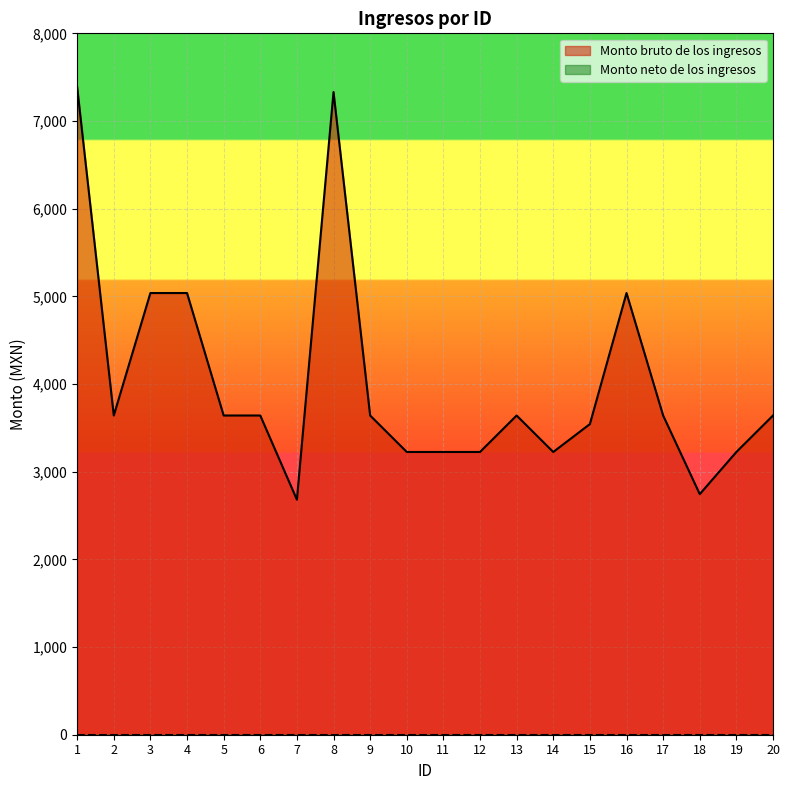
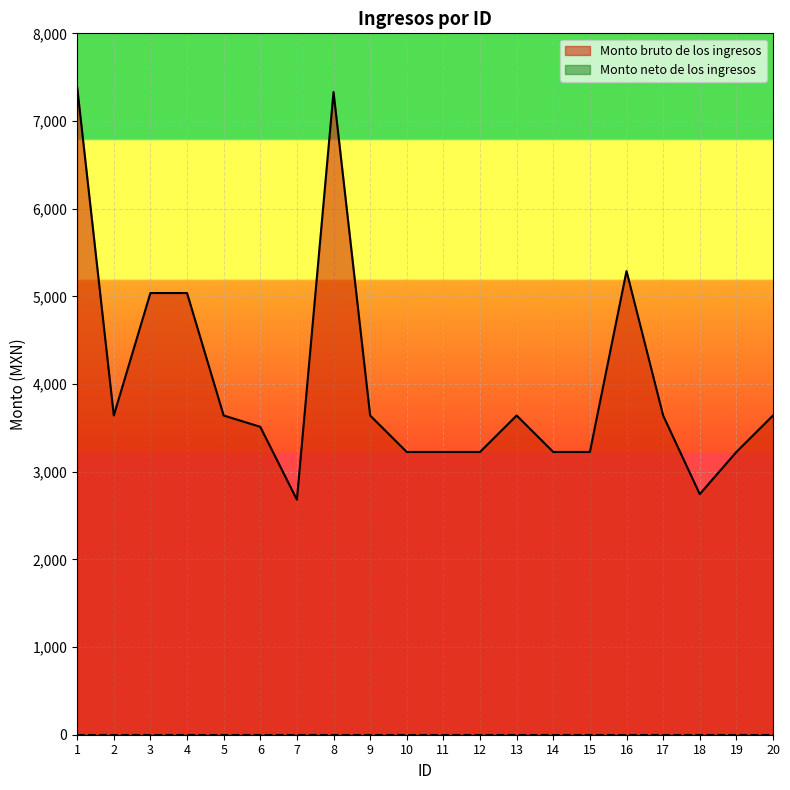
  {
    "Monto bruto de los ingresos": {
      "1": "7,400",
      "2": "3,600",
      "3": "5,000",
      "4": "5,000",
      "5": "3,600",
-     "6": "3,600",
+     "6": "3,500",
      "7": "2,700",
      "8": "7,300",
      "9": "3,600",
      "10": "3,200",
      "11": "3,200",
      "12": "3,200",
      "13": "3,600",
      "14": "3,200",
-     "15": "3,500",
-     "16": "5,000",
+     "15": "3,200",
+     "16": "5,300",
      "17": "3,600",
      "18": "2,700",
      "19": "3,200",
      "20": "3,600"
    },
    "Monto neto de los ingresos": {
      "1": "0",
      "2": "0",
      "3": "0",
      "4": "0",
      "5": "0",
      "6": "0",
      "7": "0",
      "8": "0",
      "9": "0",
      "10": "0",
      "11": "0",
      "12": "0",
      "13": "0",
      "14": "0",
      "15": "0",
      "16": "0",
      "17": "0",
      "18": "0",
      "19": "0",
      "20": "0"
    }
  }
